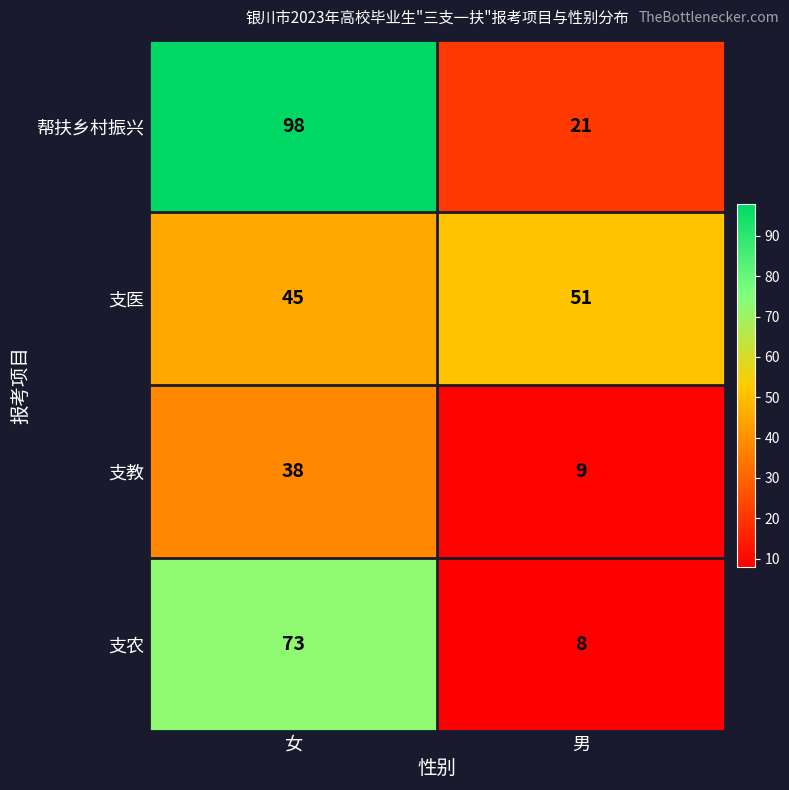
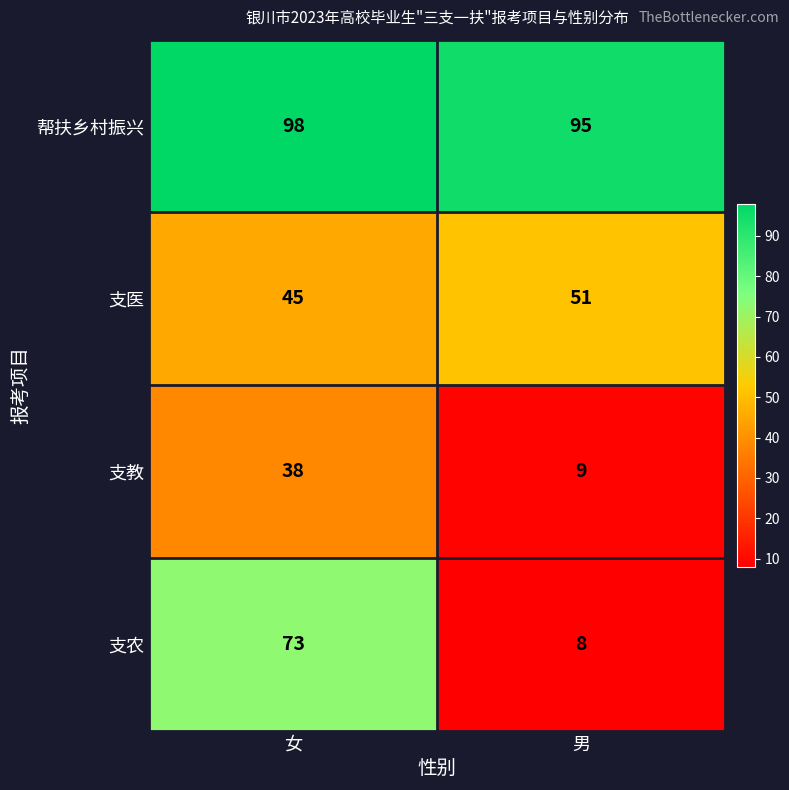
  {
    "帮扶乡村振兴": {
      "女": 98,
-     "男": 21
+     "男": 95
    },
    "支医": {
      "女": 45,
      "男": 51
    },
    "支教": {
      "女": 38,
      "男": 9
    },
    "支农": {
      "女": 73,
      "男": 8
    }
  }
